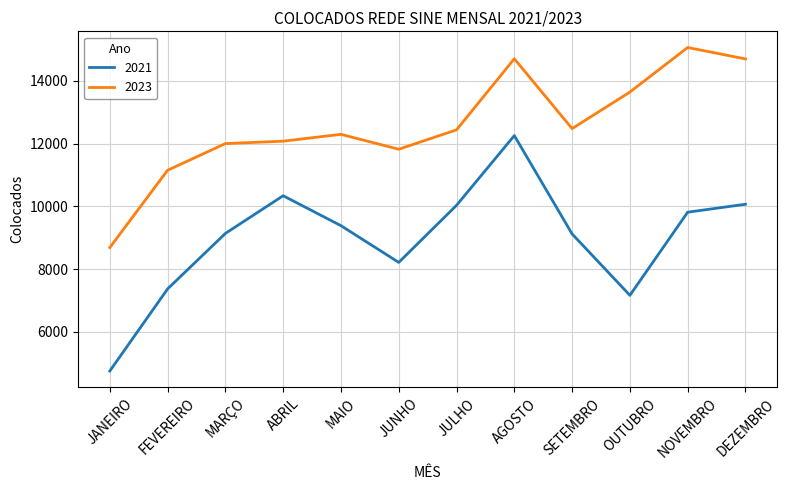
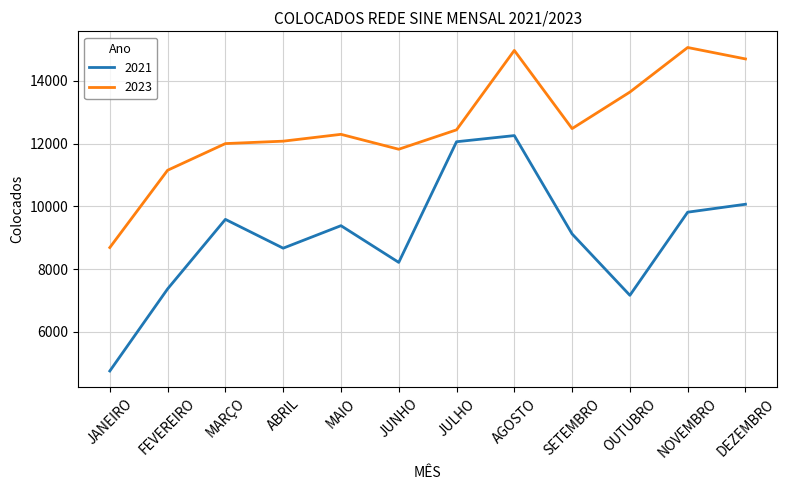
  {
    "2021": {
      "JANEIRO": 4800,
      "FEVEREIRO": 7400,
-     "MARÇO": 9100,
-     "ABRIL": 10300,
+     "MARÇO": 9600,
+     "ABRIL": 8700,
      "MAIO": 9400,
      "JUNHO": 8200,
-     "JULHO": 10000,
+     "JULHO": 12100,
      "AGOSTO": 12300,
      "SETEMBRO": 9100,
      "OUTUBRO": 7200,
      "NOVEMBRO": 9800,
      "DEZEMBRO": 10100
    },
    "2023": {
      "JANEIRO": 8700,
      "FEVEREIRO": 11200,
      "MARÇO": 12000,
      "ABRIL": 12100,
      "MAIO": 12300,
      "JUNHO": 11800,
      "JULHO": 12400,
-     "AGOSTO": 14700,
+     "AGOSTO": 15000,
      "SETEMBRO": 12500,
      "OUTUBRO": 13600,
      "NOVEMBRO": 15100,
      "DEZEMBRO": 14700
    }
  }
